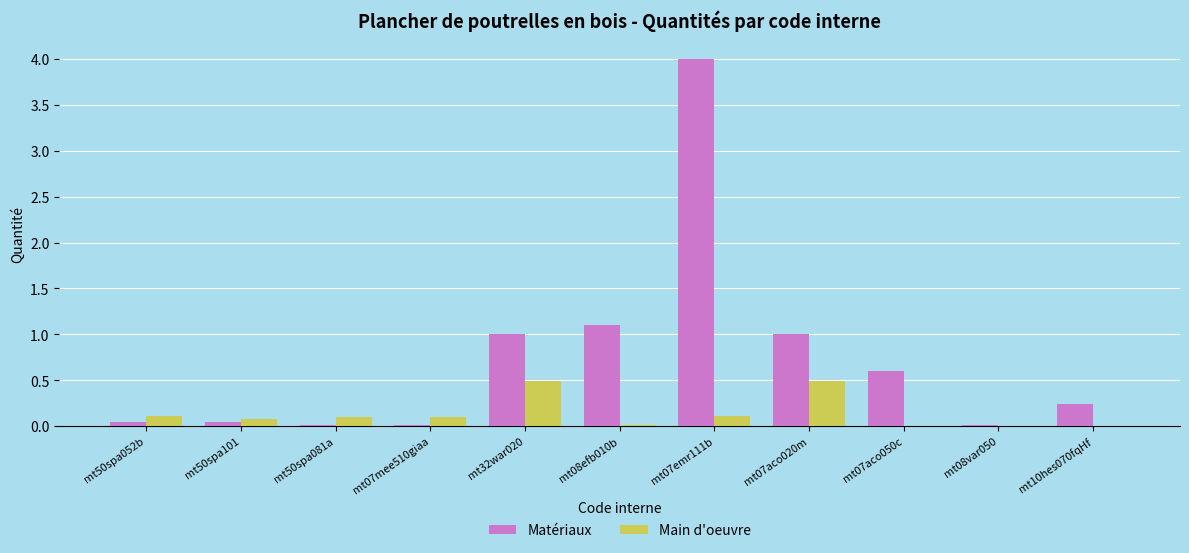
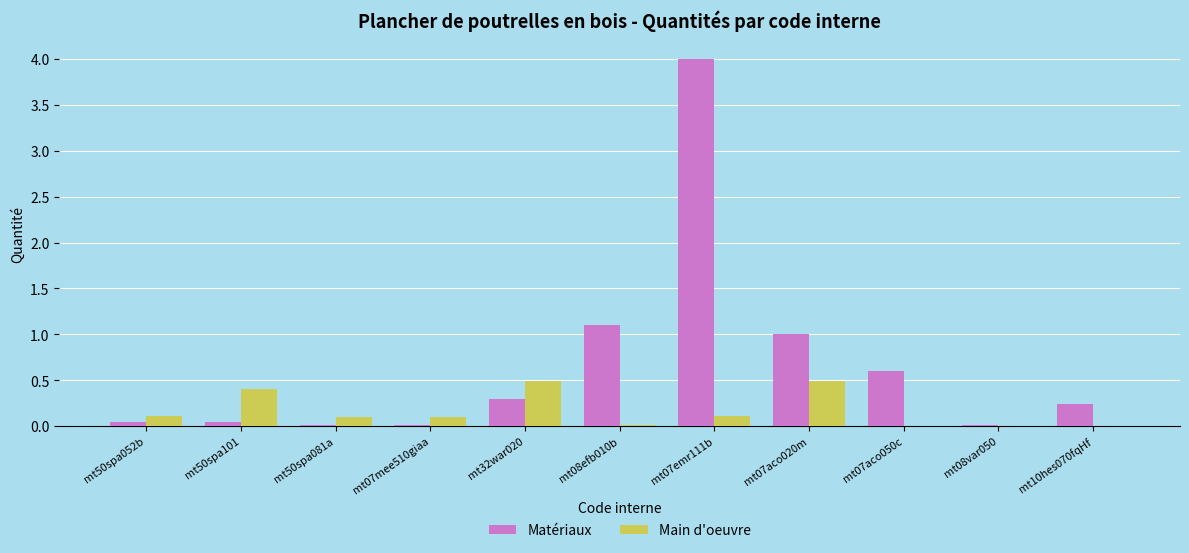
  {
    "Matériaux": {
      "mt50spa052b": 0.0,
      "mt50spa101": 0.0,
-     "mt32war020": 1.0,
+     "mt32war020": 0.3,
      "mt08efb010b": 1.1,
      "mt07emr111b": 4.0,
      "mt07aco020m": 1.0,
      "mt07aco050c": 0.6,
      "mt10hes070fqHf": 0.2
    },
    "Main d'oeuvre": {
      "mt50spa052b": 0.1,
-     "mt50spa101": 0.1,
+     "mt50spa101": 0.4,
      "mt50spa081a": 0.1,
      "mt07mee510giaa": 0.1,
      "mt32war020": 0.5,
      "mt07emr111b": 0.1,
      "mt07aco020m": 0.5,
      "mt07aco050c": 0.0,
      "mt08var050": 0.0,
      "mt10hes070fqHf": 0.0
    }
  }
